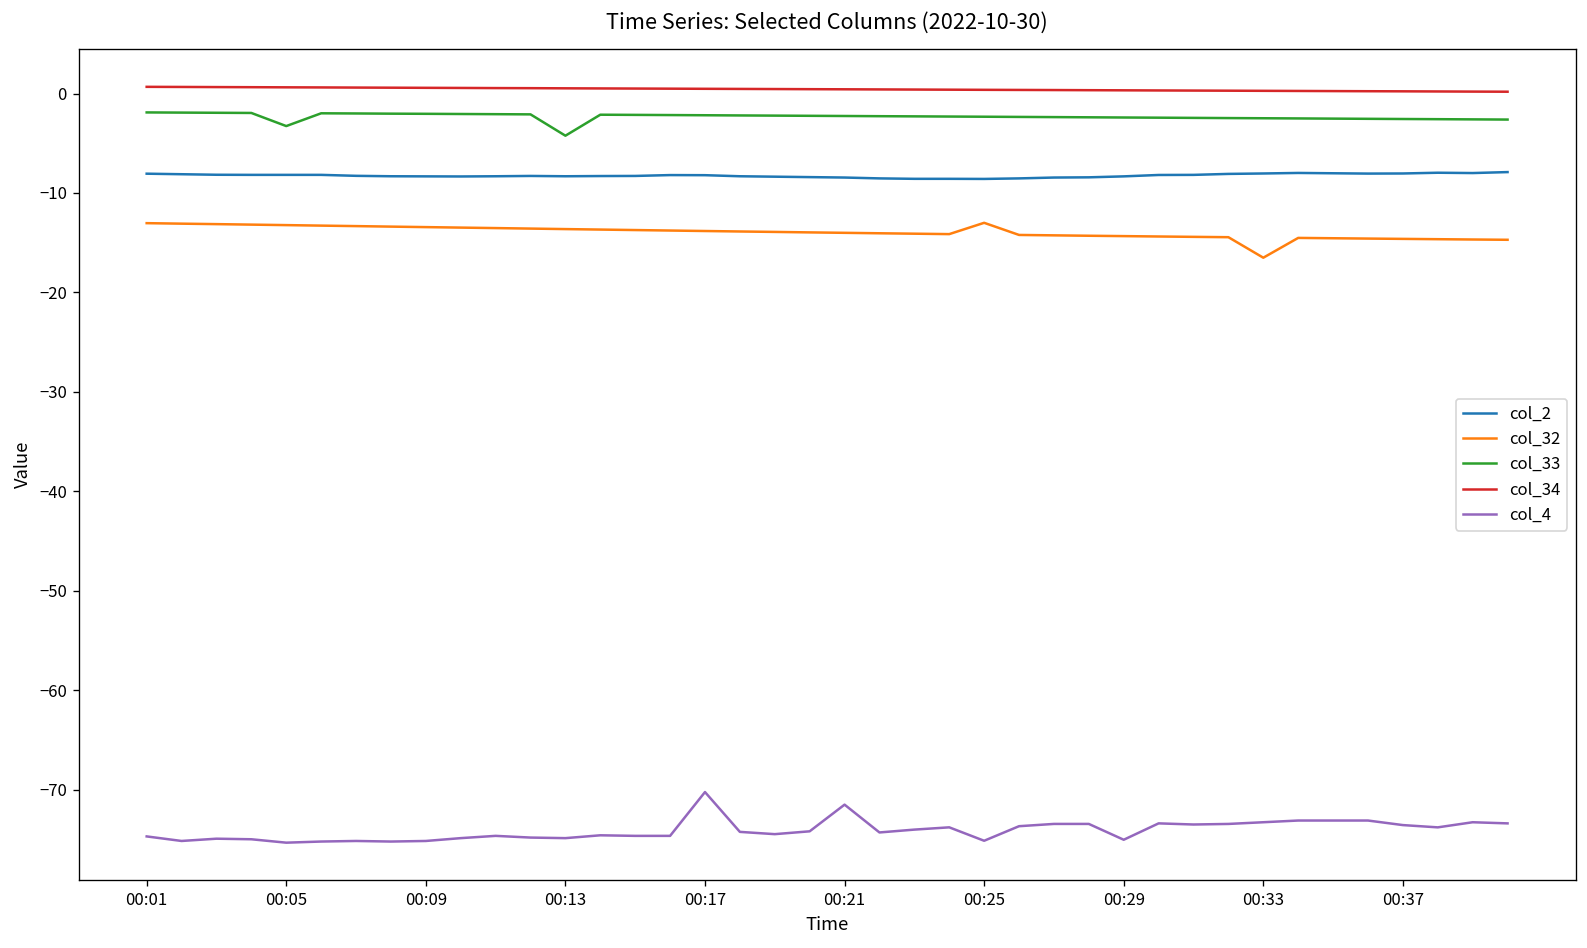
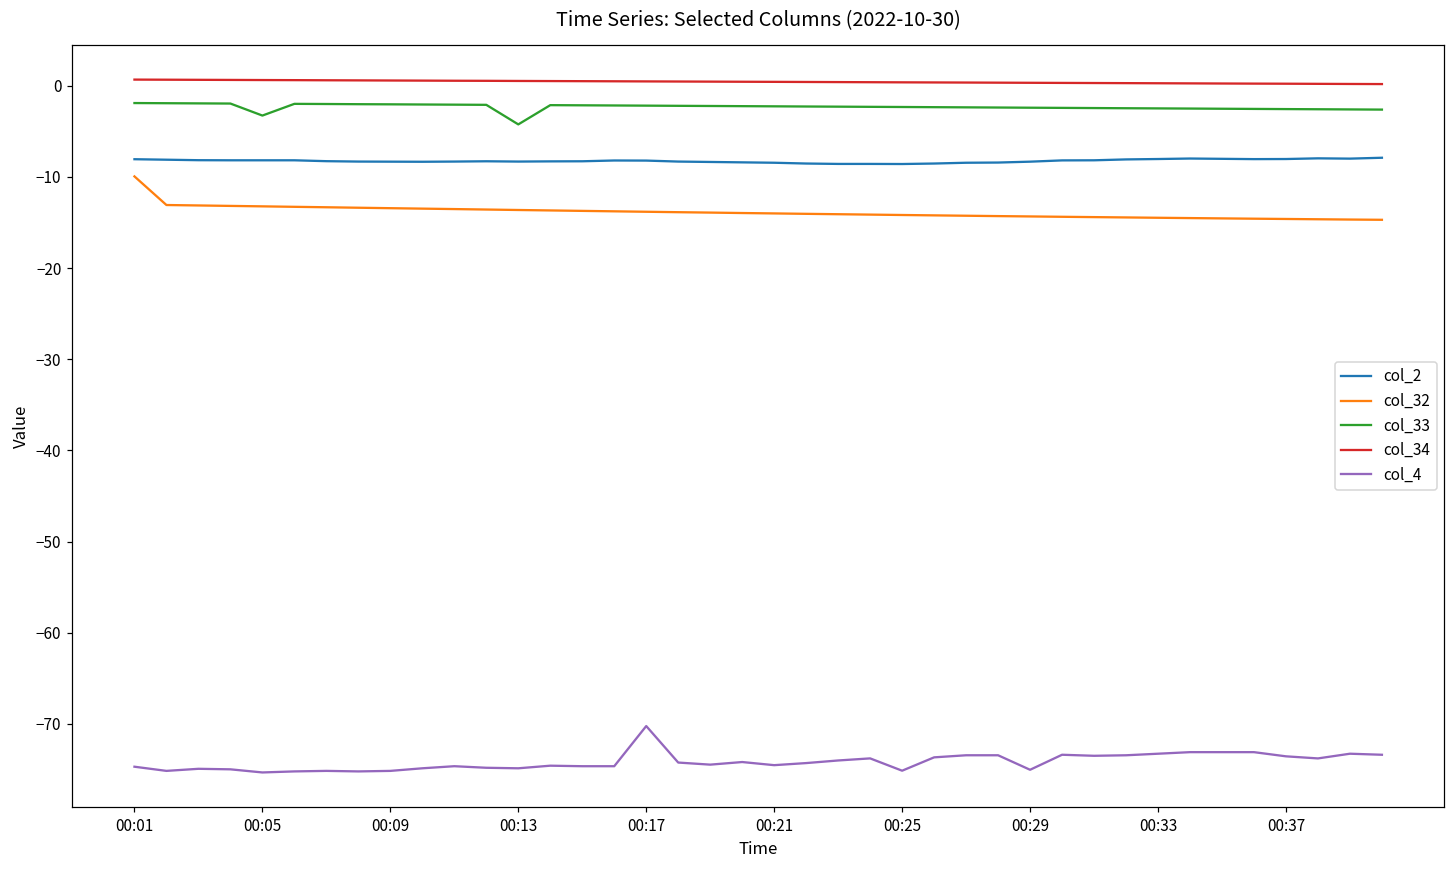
  {
    "col_2": {
      "00:01": -8,
      "00:05": -8,
      "00:09": -8,
      "00:13": -8,
      "00:17": -8,
      "00:21": -8,
      "00:25": -9,
      "00:29": -8,
      "00:33": -8,
      "00:37": -8
    },
    "col_32": {
-     "00:01": -13,
+     "00:01": -10,
      "00:05": -13,
      "00:09": -13,
      "00:13": -14,
      "00:17": -14,
      "00:21": -14,
-     "00:25": -13,
+     "00:25": -14,
      "00:29": -14,
-     "00:33": -17,
+     "00:33": -14,
      "00:37": -15
    },
    "col_33": {
      "00:01": -2,
      "00:05": -3,
      "00:09": -2,
      "00:13": -4,
      "00:17": -2,
      "00:21": -2,
      "00:25": -2,
      "00:29": -2,
      "00:33": -2,
      "00:37": -3
    },
    "col_34": {
      "00:01": 1,
      "00:05": 1,
      "00:09": 1,
      "00:13": 1,
      "00:17": 0,
      "00:21": 0,
      "00:25": 0,
      "00:29": 0,
      "00:33": 0,
      "00:37": 0
    },
    "col_4": {
      "00:01": -75,
      "00:05": -75,
      "00:09": -75,
      "00:13": -75,
      "00:17": -70,
-     "00:21": -71,
+     "00:21": -75,
      "00:25": -75,
      "00:29": -75,
      "00:33": -73,
      "00:37": -74
    }
  }
